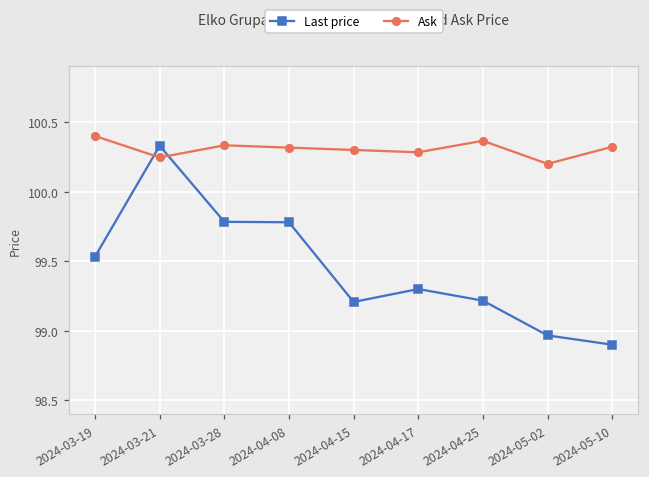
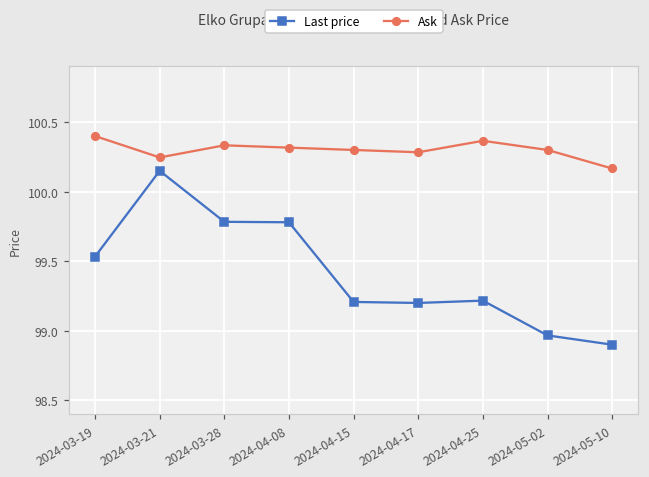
  {
    "Last price": {
      "2024-03-19": 99.53,
-     "2024-03-21": 100.33,
+     "2024-03-21": 100.15,
      "2024-03-28": 99.78,
      "2024-04-08": 99.78,
      "2024-04-15": 99.21,
-     "2024-04-17": 99.3,
+     "2024-04-17": 99.2,
      "2024-04-25": 99.22,
      "2024-05-02": 98.97,
      "2024-05-10": 98.90
    },
    "Ask": {
      "2024-03-19": 100.40,
      "2024-03-21": 100.25,
      "2024-03-28": 100.33,
      "2024-04-08": 100.32,
      "2024-04-15": 100.30,
      "2024-04-17": 100.28,
      "2024-04-25": 100.37,
-     "2024-05-02": 100.2,
-     "2024-05-10": 100.32
+     "2024-05-02": 100.3,
+     "2024-05-10": 100.17
    }
  }
